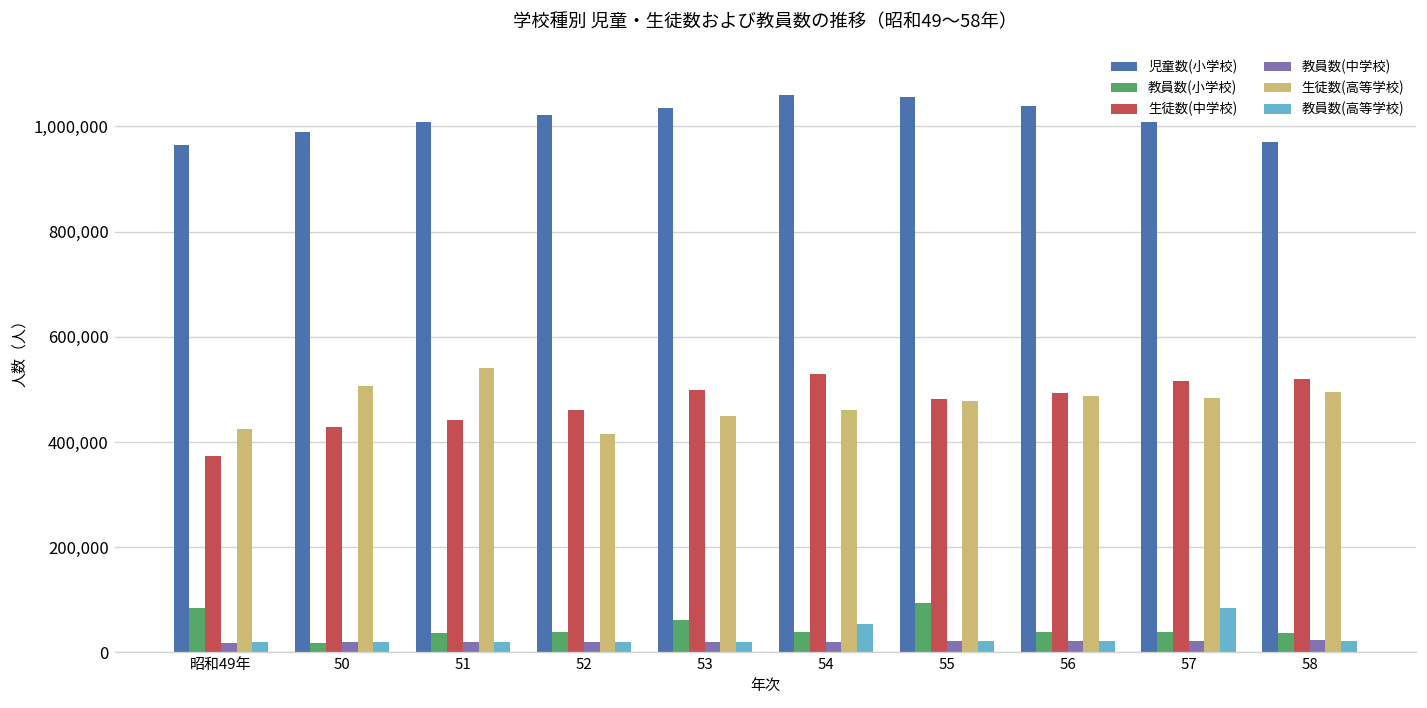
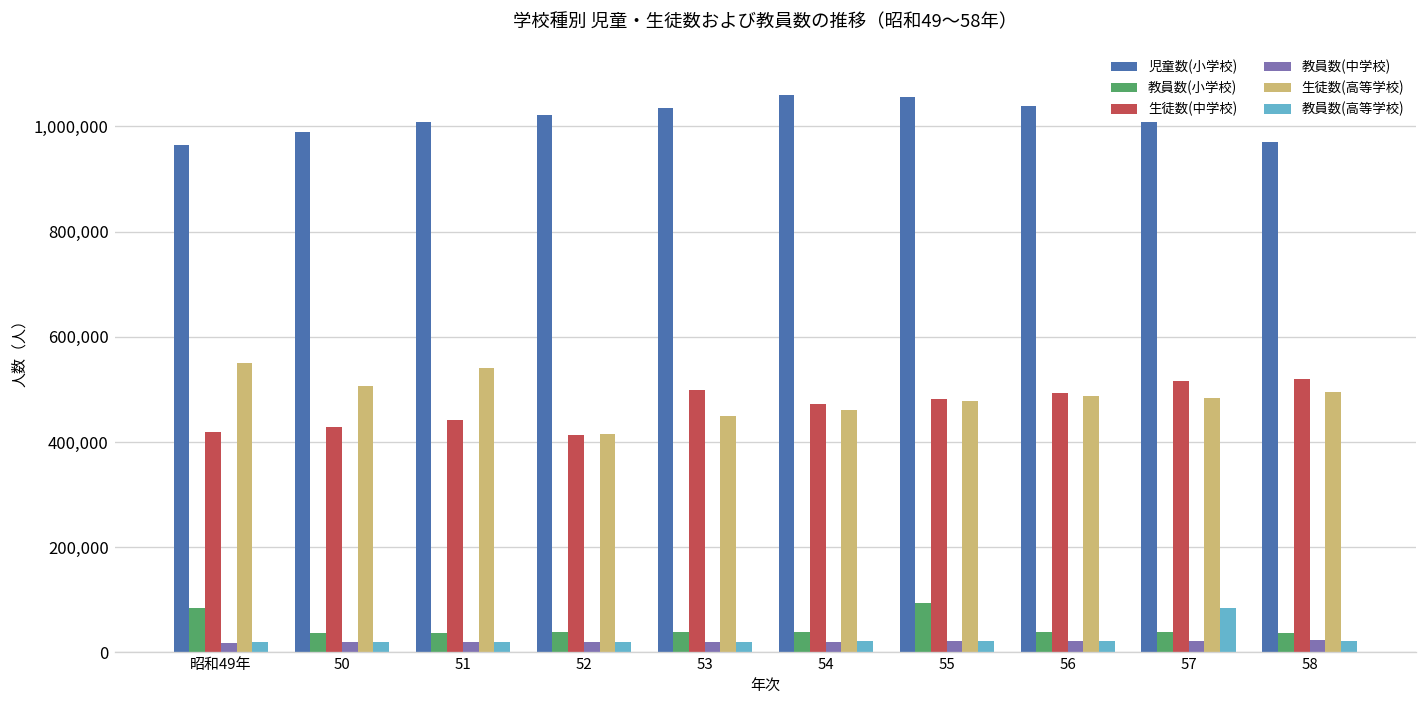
  {
    "教員数(小学校)": {
      "昭和49年": "80,000",
-     "50": "20,000",
+     "50": "40,000",
      "51": "40,000",
      "52": "40,000",
-     "53": "60,000",
+     "53": "40,000",
      "54": "40,000",
      "55": "90,000",
      "56": "40,000",
      "57": "40,000",
      "58": "40,000"
    },
    "生徒数(中学校)": {
-     "昭和49年": "370,000",
+     "昭和49年": "420,000",
      "50": "430,000",
      "51": "440,000",
-     "52": "460,000",
+     "52": "410,000",
      "53": "500,000",
-     "54": "530,000",
+     "54": "470,000",
      "55": "480,000",
      "56": "490,000",
      "57": "520,000",
      "58": "520,000"
    },
    "生徒数(高等学校)": {
-     "昭和49年": "420,000",
+     "昭和49年": "550,000",
      "50": "510,000",
      "51": "540,000",
      "52": "410,000",
      "53": "450,000",
      "54": "460,000",
      "55": "480,000",
      "56": "490,000",
      "57": "480,000",
      "58": "490,000"
    },
    "教員数(高等学校)": {
      "昭和49年": "20,000",
      "50": "20,000",
      "51": "20,000",
      "52": "20,000",
      "53": "20,000",
-     "54": "50,000",
+     "54": "20,000",
      "55": "20,000",
      "56": "20,000",
      "57": "80,000",
      "58": "20,000"
    }
  }
